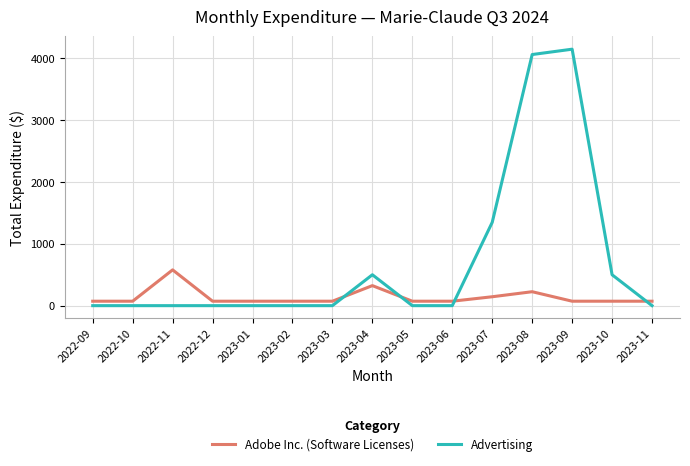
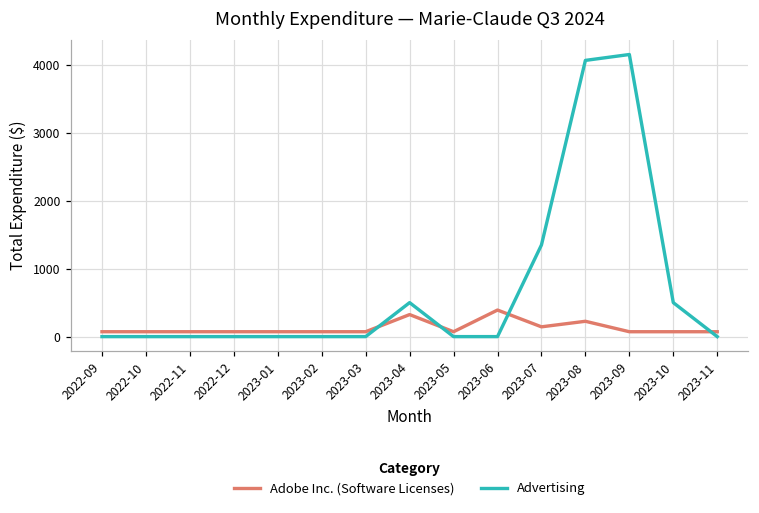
  {
    "Adobe Inc. (Software Licenses)": {
      "2022-09": 100,
      "2022-10": 100,
-     "2022-11": 600,
+     "2022-11": 100,
      "2022-12": 100,
      "2023-01": 100,
      "2023-02": 100,
      "2023-03": 100,
      "2023-04": 300,
      "2023-05": 100,
-     "2023-06": 100,
+     "2023-06": 400,
      "2023-07": 100,
      "2023-08": 200,
      "2023-09": 100,
      "2023-10": 100,
      "2023-11": 100
    },
    "Advertising": {
      "2022-09": 0,
      "2022-10": 0,
      "2022-11": 0,
      "2022-12": 0,
      "2023-01": 0,
      "2023-02": 0,
      "2023-03": 0,
      "2023-04": 500,
      "2023-05": 0,
      "2023-06": 0,
      "2023-07": 1300,
      "2023-08": 4100,
      "2023-09": 4200,
      "2023-10": 500,
      "2023-11": 0
    }
  }
